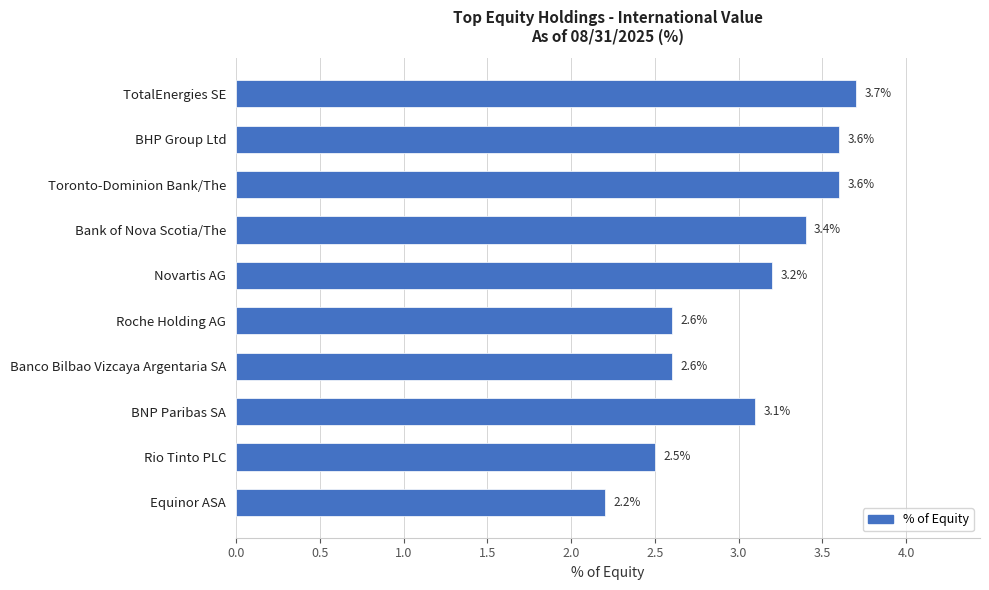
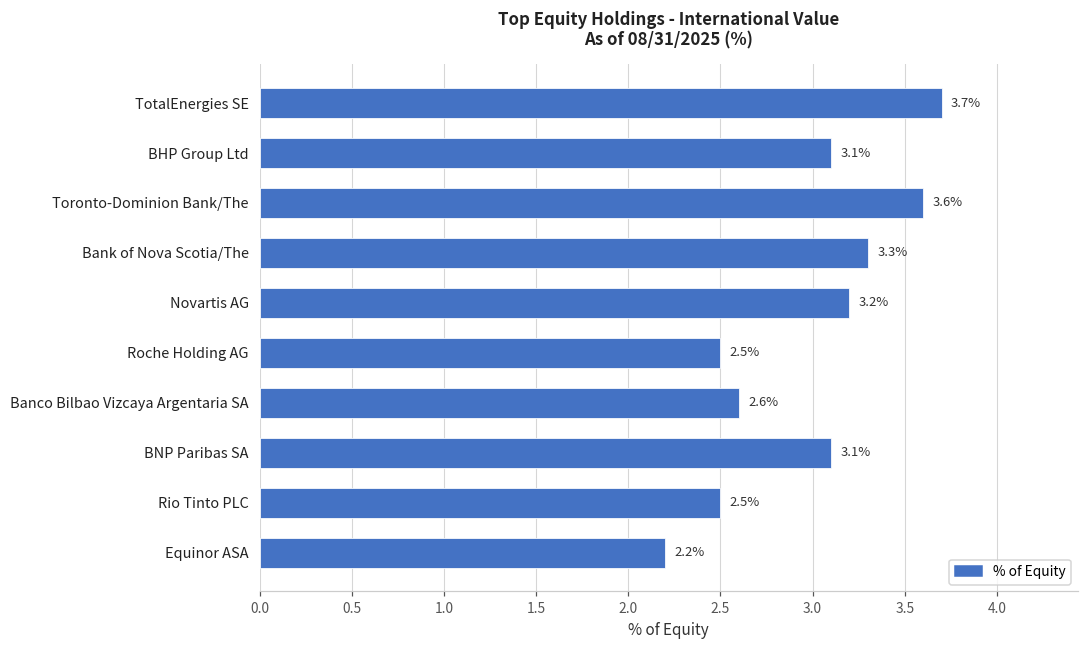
  {
    "TotalEnergies SE": "3.7%",
-   "BHP Group Ltd": "3.6%",
+   "BHP Group Ltd": "3.1%",
    "Toronto-Dominion Bank/The": "3.6%",
-   "Bank of Nova Scotia/The": "3.4%",
+   "Bank of Nova Scotia/The": "3.3%",
    "Novartis AG": "3.2%",
-   "Roche Holding AG": "2.6%",
+   "Roche Holding AG": "2.5%",
    "Banco Bilbao Vizcaya Argentaria SA": "2.6%",
    "BNP Paribas SA": "3.1%",
    "Rio Tinto PLC": "2.5%",
    "Equinor ASA": "2.2%"
  }
